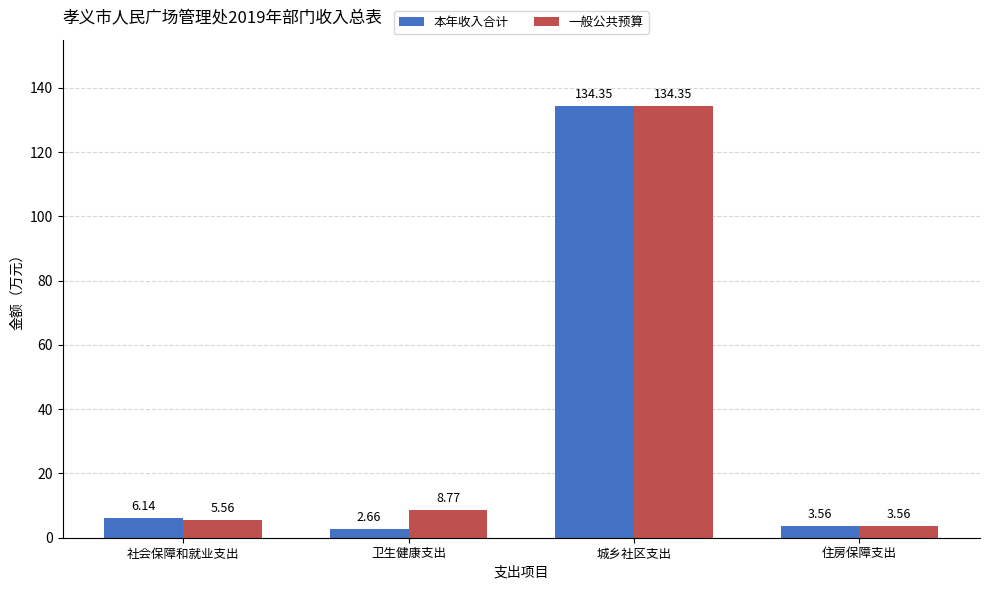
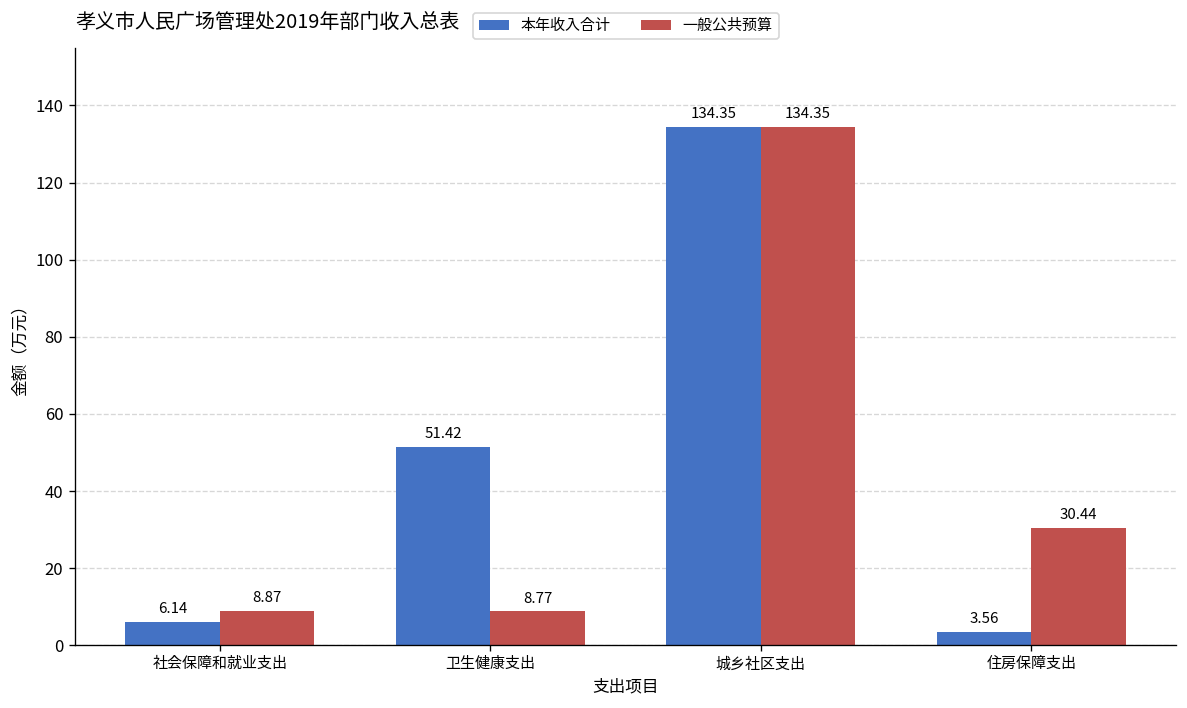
  {
    "本年收入合计": {
      "社会保障和就业支出": 6.14,
-     "卫生健康支出": 2.66,
+     "卫生健康支出": 51.42,
      "城乡社区支出": 134.35,
      "住房保障支出": 3.56
    },
    "一般公共预算": {
-     "社会保障和就业支出": 5.56,
+     "社会保障和就业支出": 8.87,
      "卫生健康支出": 8.77,
      "城乡社区支出": 134.35,
-     "住房保障支出": 3.56
+     "住房保障支出": 30.44
    }
  }
